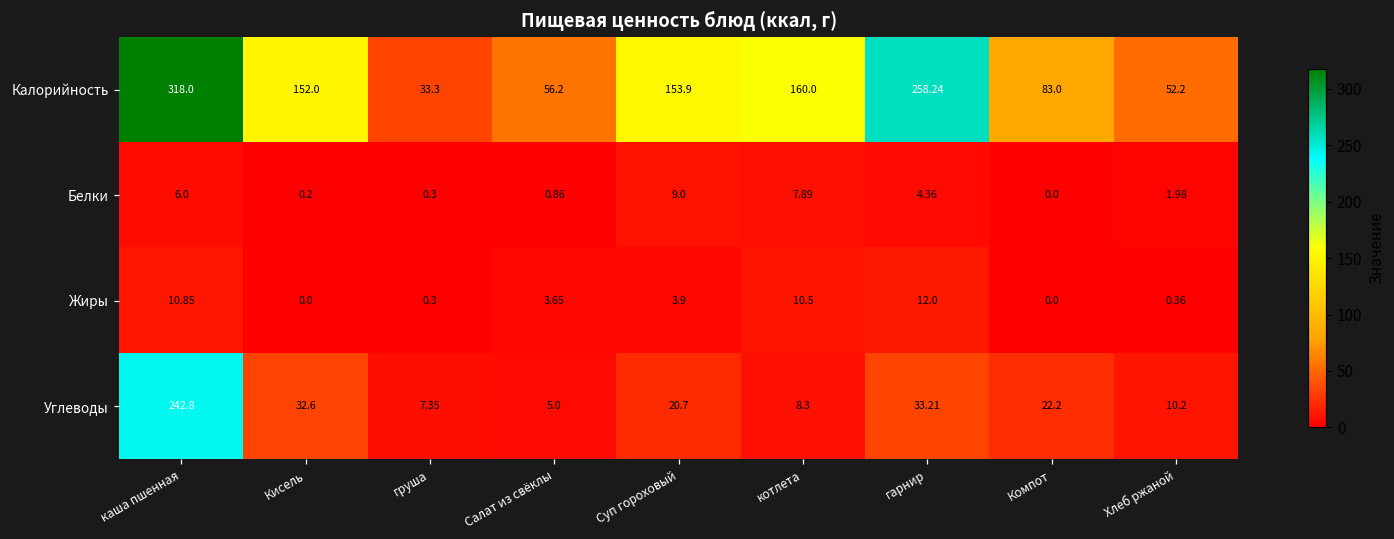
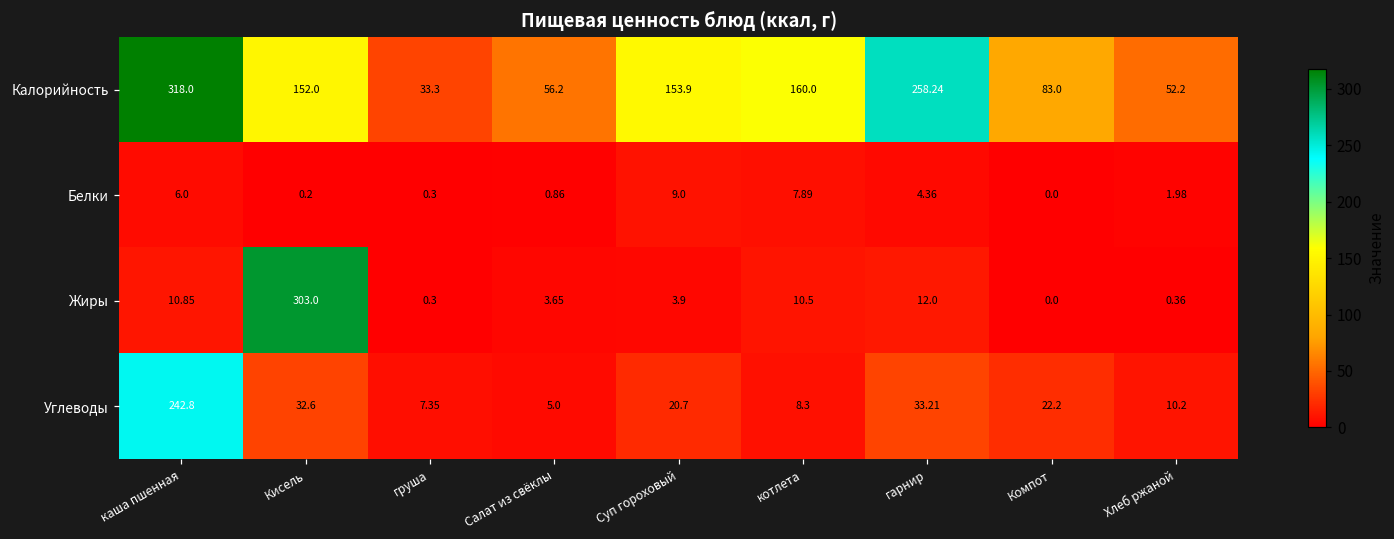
  {
    "Калорийность": {
      "каша пшенная": 318.0,
      "Кисель": 152.0,
      "груша": 33.3,
      "Салат из свёклы": 56.2,
      "Суп гороховый": 153.9,
      "котлета": 160.0,
      "гарнир": 258.24,
      "Компот": 83.0,
      "Хлеб ржаной": 52.2
    },
    "Белки": {
      "каша пшенная": 6.0,
      "Кисель": 0.2,
      "груша": 0.3,
      "Салат из свёклы": 0.86,
      "Суп гороховый": 9.0,
      "котлета": 7.89,
      "гарнир": 4.36,
      "Компот": 0.0,
      "Хлеб ржаной": 1.98
    },
    "Жиры": {
      "каша пшенная": 10.85,
-     "Кисель": 0.0,
+     "Кисель": 303.0,
      "груша": 0.3,
      "Салат из свёклы": 3.65,
      "Суп гороховый": 3.9,
      "котлета": 10.5,
      "гарнир": 12.0,
      "Компот": 0.0,
      "Хлеб ржаной": 0.36
    },
    "Углеводы": {
      "каша пшенная": 242.8,
      "Кисель": 32.6,
      "груша": 7.35,
      "Салат из свёклы": 5.0,
      "Суп гороховый": 20.7,
      "котлета": 8.3,
      "гарнир": 33.21,
      "Компот": 22.2,
      "Хлеб ржаной": 10.2
    }
  }
